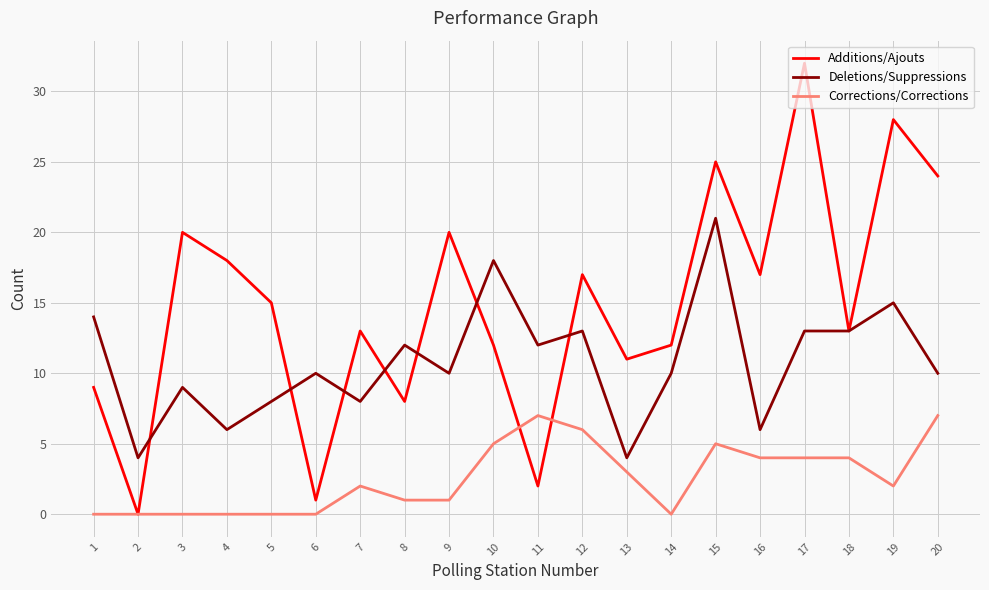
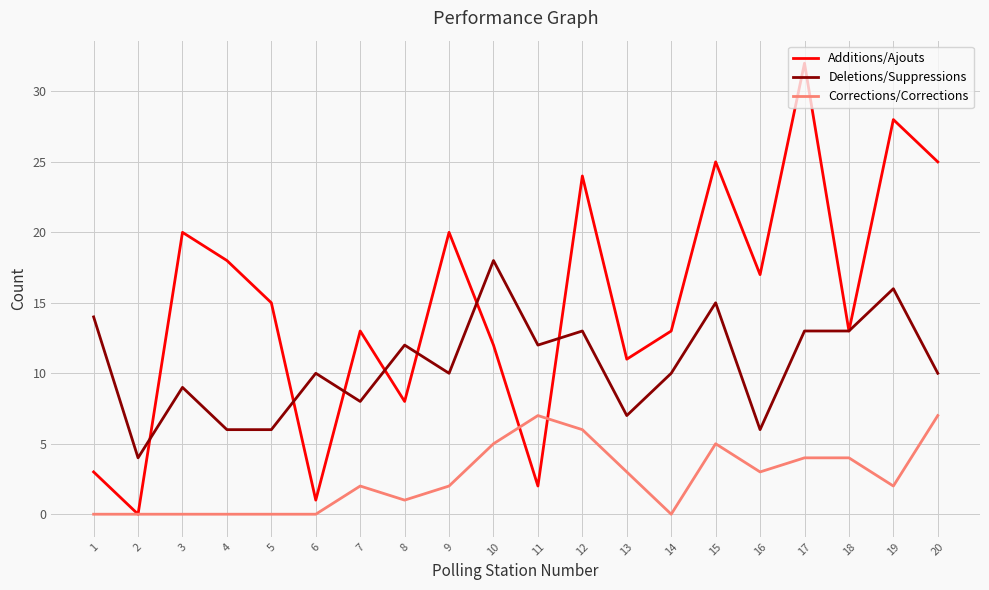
  {
    "Additions/Ajouts": {
-     "1": 9,
+     "1": 3,
      "3": 20,
      "4": 18,
      "5": 15,
      "6": 1,
      "7": 13,
      "8": 8,
      "9": 20,
      "10": 12,
      "11": 2,
-     "12": 17,
+     "12": 24,
      "13": 11,
-     "14": 12,
+     "14": 13,
      "15": 25,
      "16": 17,
      "19": 28,
-     "20": 24
+     "20": 25
    },
    "Deletions/Suppressions": {
      "1": 14,
      "2": 4,
      "3": 9,
      "4": 6,
-     "5": 8,
+     "5": 6,
      "6": 10,
      "7": 8,
      "8": 12,
      "9": 10,
      "10": 18,
      "11": 12,
      "12": 13,
-     "13": 4,
+     "13": 7,
      "14": 10,
-     "15": 21,
+     "15": 15,
      "16": 6,
      "17": 13,
-     "19": 15,
+     "19": 16,
      "20": 10
    },
    "Corrections/Corrections": {
      "1": 0,
      "3": 0,
      "4": 0,
      "5": 0,
      "6": 0,
      "7": 2,
      "8": 1,
-     "9": 1,
+     "9": 2,
      "10": 5,
      "11": 7,
      "12": 6,
      "13": 3,
      "14": 0,
      "15": 5,
-     "16": 4,
+     "16": 3,
      "17": 4,
      "18": 4,
      "19": 2,
      "20": 7
    }
  }
